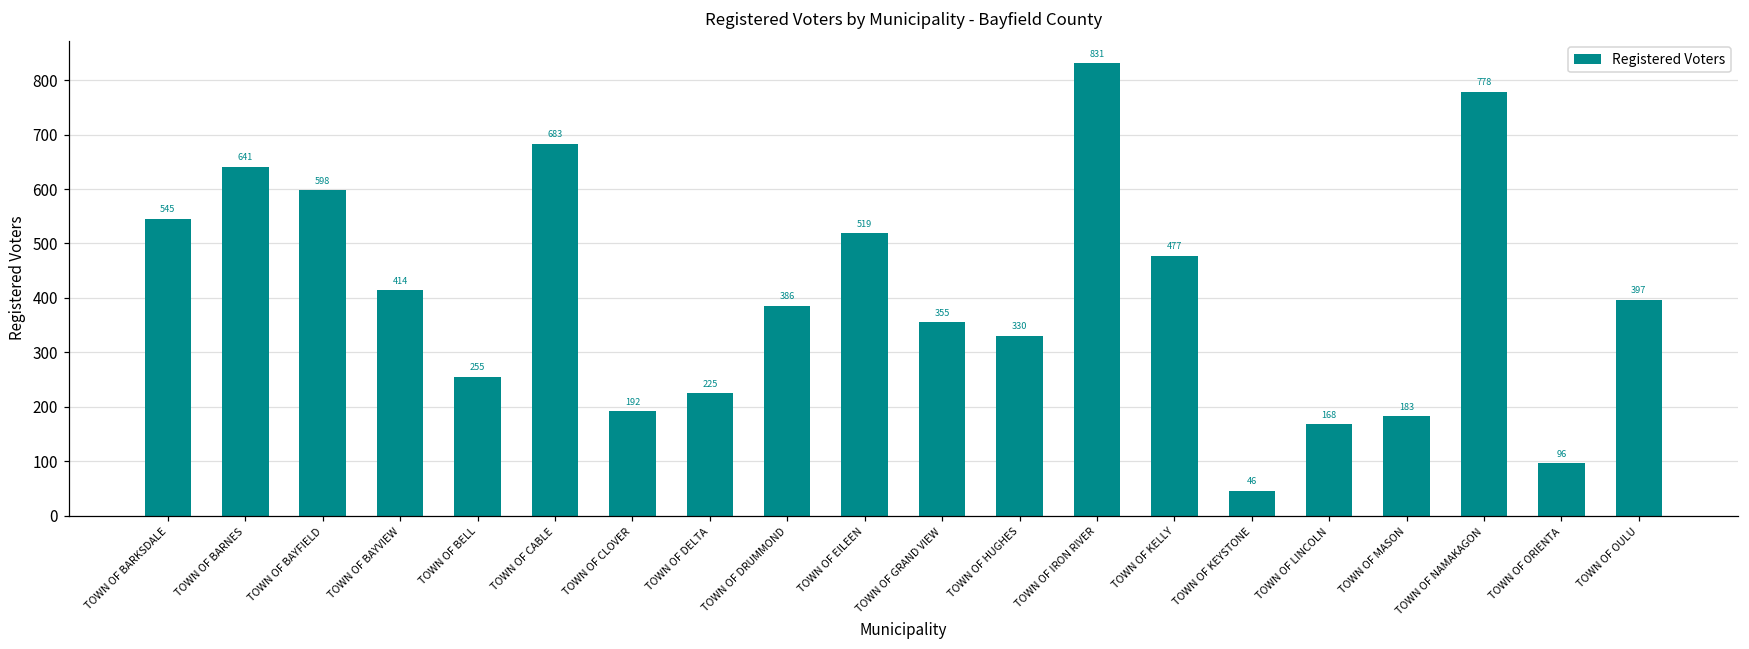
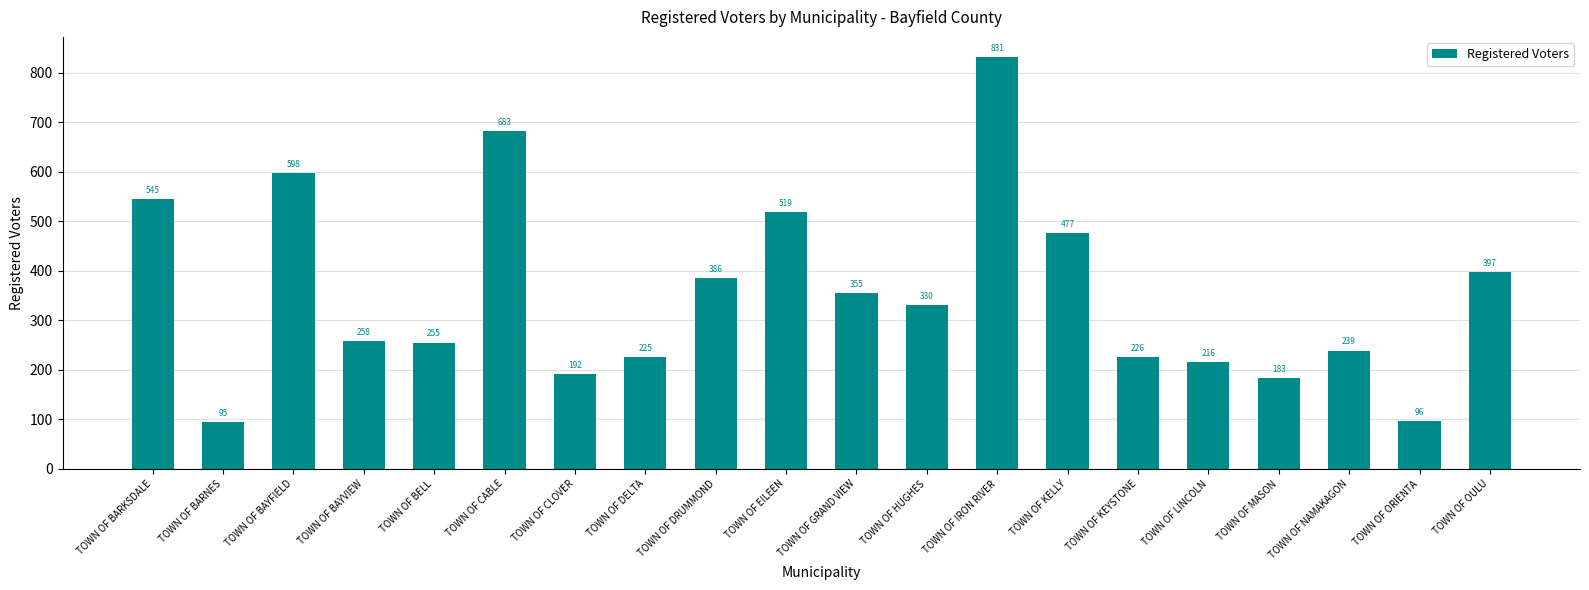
  {
    "TOWN OF BARKSDALE": 545,
-   "TOWN OF BARNES": 641,
+   "TOWN OF BARNES": 95,
    "TOWN OF BAYFIELD": 598,
-   "TOWN OF BAYVIEW": 414,
+   "TOWN OF BAYVIEW": 258,
    "TOWN OF BELL": 255,
    "TOWN OF CABLE": 683,
    "TOWN OF CLOVER": 192,
    "TOWN OF DELTA": 225,
    "TOWN OF DRUMMOND": 386,
    "TOWN OF EILEEN": 519,
    "TOWN OF GRAND VIEW": 355,
    "TOWN OF HUGHES": 330,
    "TOWN OF IRON RIVER": 831,
    "TOWN OF KELLY": 477,
-   "TOWN OF KEYSTONE": 46,
-   "TOWN OF LINCOLN": 168,
+   "TOWN OF KEYSTONE": 226,
+   "TOWN OF LINCOLN": 216,
    "TOWN OF MASON": 183,
-   "TOWN OF NAMAKAGON": 778,
+   "TOWN OF NAMAKAGON": 239,
    "TOWN OF ORIENTA": 96,
    "TOWN OF OULU": 397
  }
